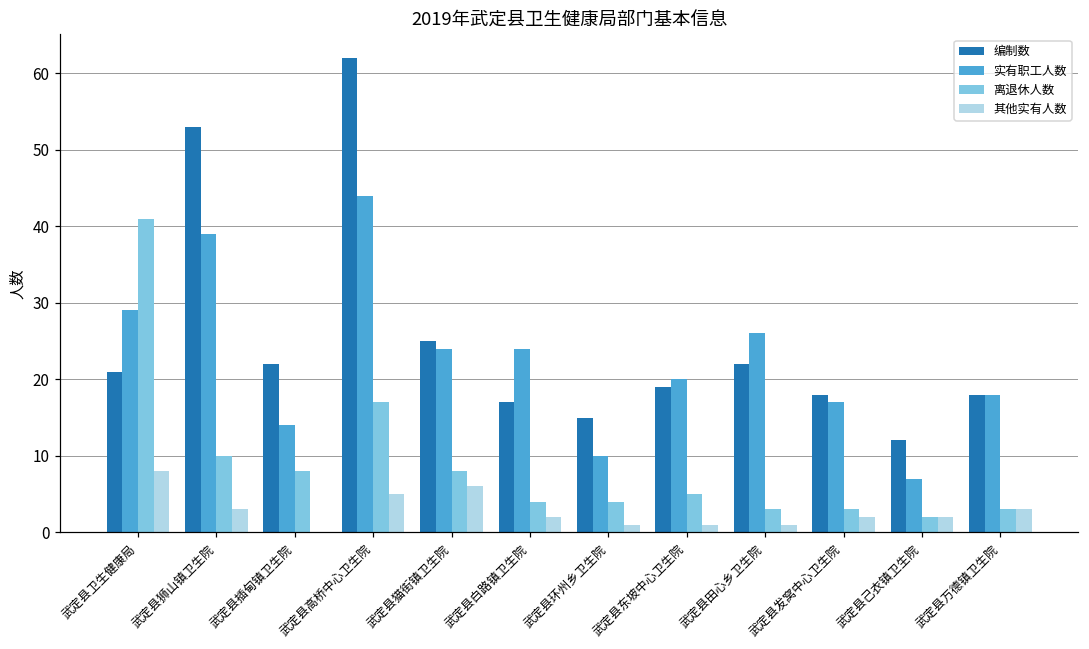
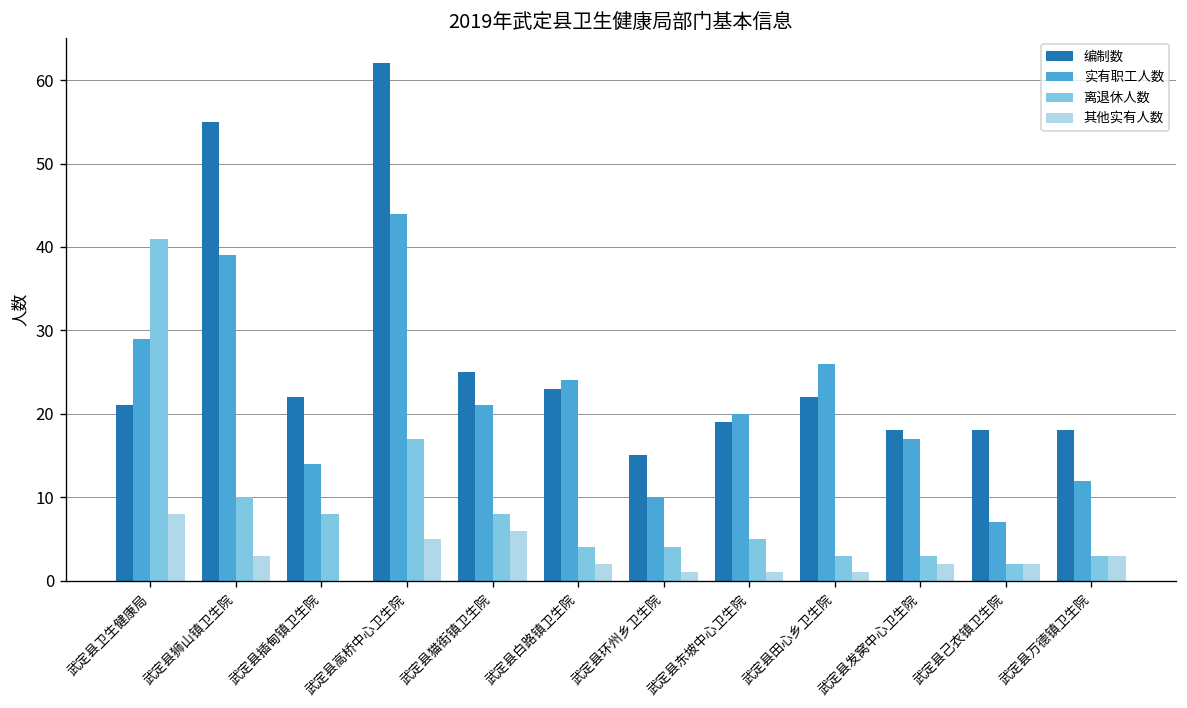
  {
    "编制数": {
      "武定县卫生健康局": 21,
-     "武定县狮山镇卫生院": 53,
+     "武定县狮山镇卫生院": 55,
      "武定县插甸镇卫生院": 22,
      "武定县高桥中心卫生院": 62,
      "武定县猫街镇卫生院": 25,
-     "武定县白路镇卫生院": 17,
+     "武定县白路镇卫生院": 23,
      "武定县环州乡卫生院": 15,
      "武定县东坡中心卫生院": 19,
      "武定县田心乡卫生院": 22,
      "武定县发窝中心卫生院": 18,
-     "武定县己衣镇卫生院": 12,
+     "武定县己衣镇卫生院": 18,
      "武定县万德镇卫生院": 18
    },
    "实有职工人数": {
      "武定县卫生健康局": 29,
      "武定县狮山镇卫生院": 39,
      "武定县插甸镇卫生院": 14,
      "武定县高桥中心卫生院": 44,
-     "武定县猫街镇卫生院": 24,
+     "武定县猫街镇卫生院": 21,
      "武定县白路镇卫生院": 24,
      "武定县环州乡卫生院": 10,
      "武定县东坡中心卫生院": 20,
      "武定县田心乡卫生院": 26,
      "武定县发窝中心卫生院": 17,
      "武定县己衣镇卫生院": 7,
-     "武定县万德镇卫生院": 18
+     "武定县万德镇卫生院": 12
    }
  }
